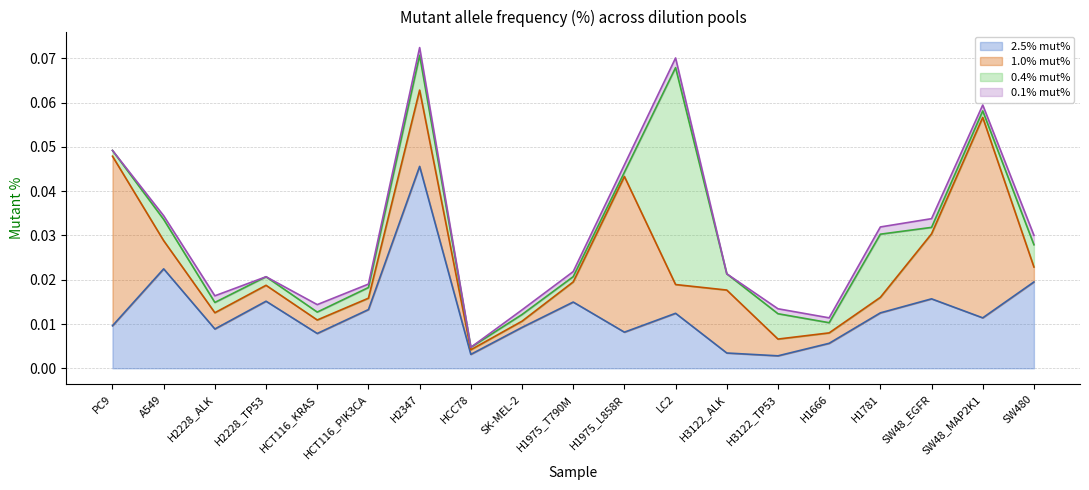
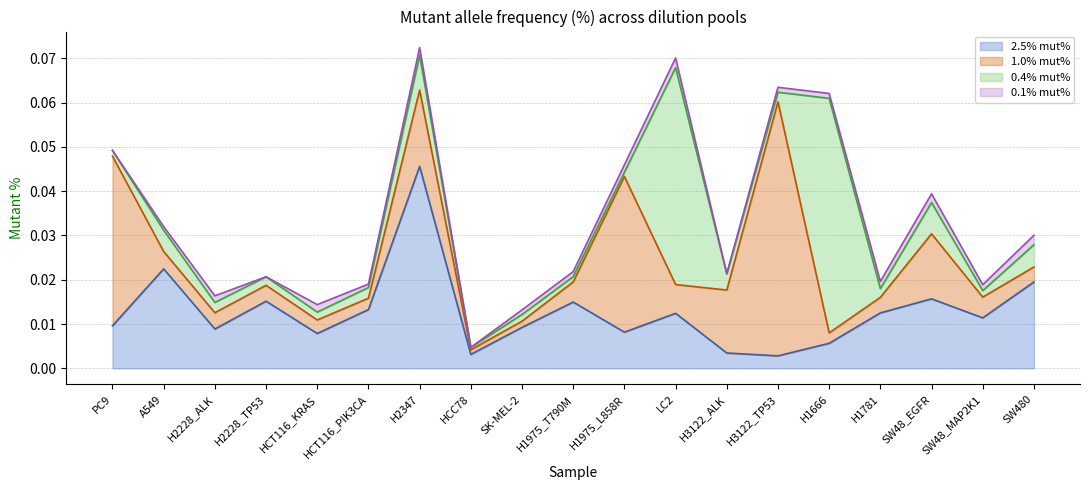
  {
    "1.0% mut%": {
      "PC9": 0.038,
-     "A549": 0.006,
+     "A549": 0.004,
      "H2228_ALK": 0.004,
      "H2228_TP53": 0.004,
      "HCT116_KRAS": 0.003,
      "HCT116_PIK3CA": 0.003,
      "H2347": 0.017,
      "SK-MEL-2": 0.001,
      "H1975_T790M": 0.005,
      "H1975_L858R": 0.035,
      "LC2": 0.006,
      "H3122_ALK": 0.014,
-     "H3122_TP53": 0.004,
+     "H3122_TP53": 0.057,
      "H1666": 0.002,
      "H1781": 0.004,
      "SW48_EGFR": 0.015,
-     "SW48_MAP2K1": 0.045,
+     "SW48_MAP2K1": 0.005,
      "SW480": 0.003
    },
    "0.4% mut%": {
      "A549": 0.005,
      "H2228_ALK": 0.002,
      "HCT116_KRAS": 0.002,
      "HCT116_PIK3CA": 0.002,
      "H2347": 0.008,
      "SK-MEL-2": 0.002,
      "H1975_T790M": 0.001,
      "H1975_L858R": 0.001,
      "LC2": 0.049,
-     "H3122_TP53": 0.006,
-     "H1666": 0.002,
-     "H1781": 0.014,
-     "SW48_EGFR": 0.001,
+     "H3122_TP53": 0.002,
+     "H1666": 0.053,
+     "H1781": 0.002,
+     "SW48_EGFR": 0.007,
      "SW48_MAP2K1": 0.001,
      "SW480": 0.005
    }
  }
